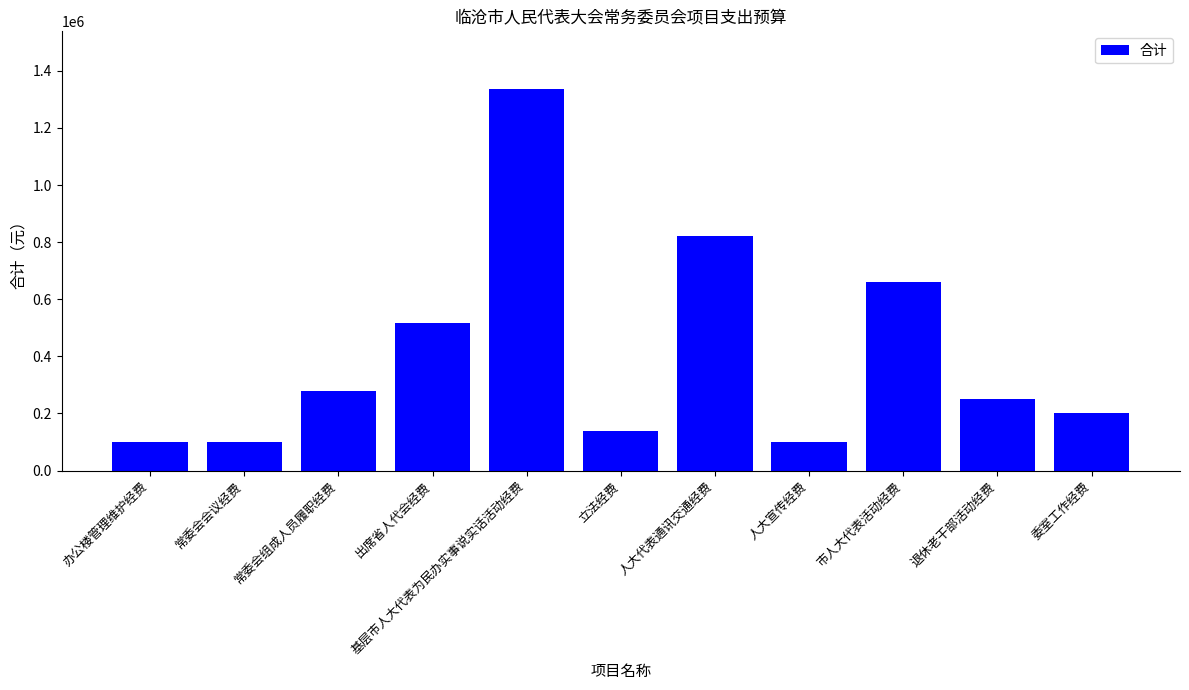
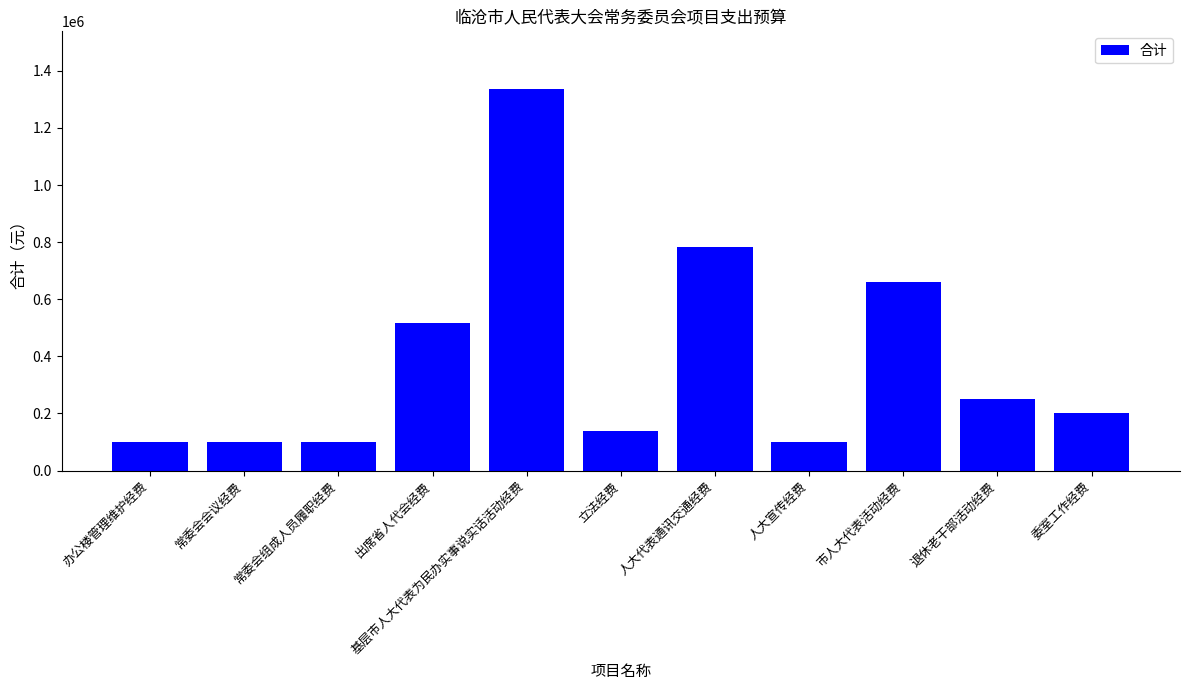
  {
    "办公楼管理维护经费": 100000,
    "常委会会议经费": 100000,
-   "常委会组成人员履职经费": 280000,
+   "常委会组成人员履职经费": 100000,
    "出席省人代会经费": 520000,
    "基层市人大代表为民办实事说实话活动经费": 1340000,
    "立法经费": 140000,
-   "人大代表通讯交通经费": 820000,
+   "人大代表通讯交通经费": 780000,
    "人大宣传经费": 100000,
    "市人大代表活动经费": 660000,
    "退休老干部活动经费": 250000,
    "委室工作经费": 200000
  }
